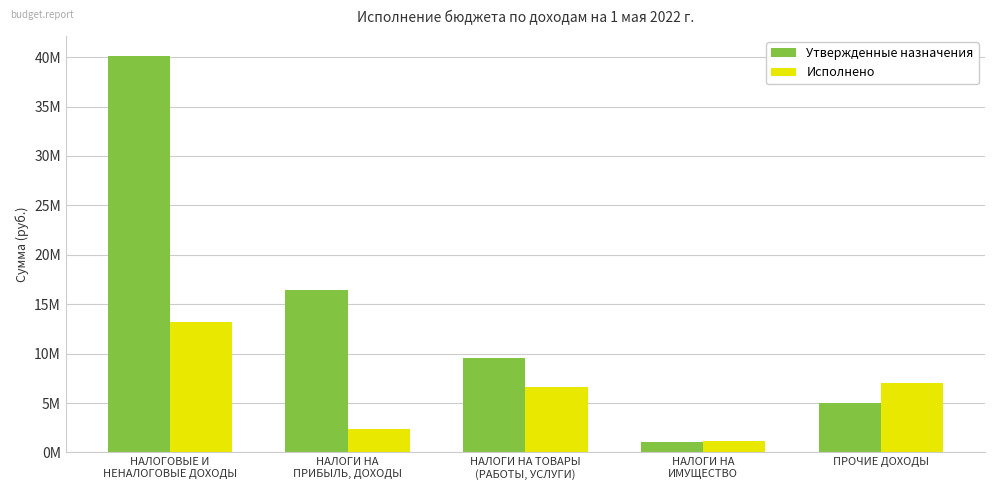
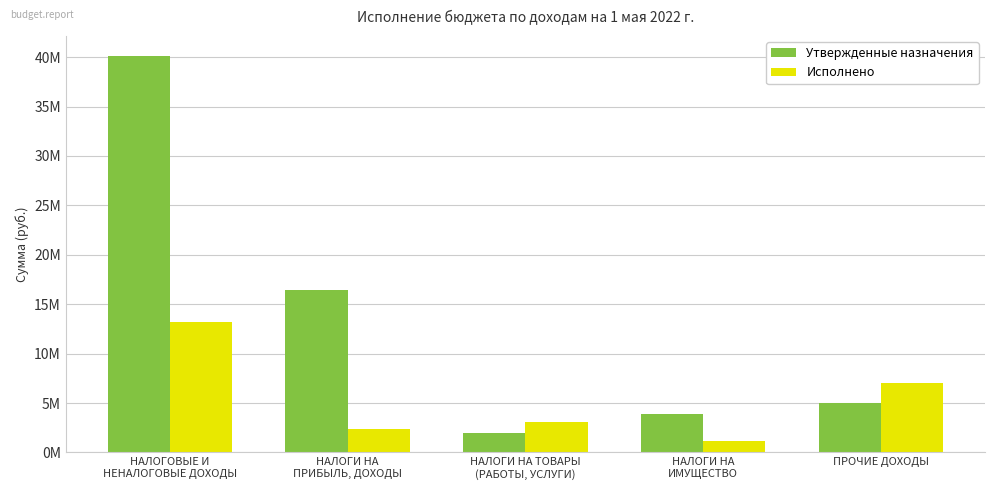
  {
    "Утвержденные назначения": {
      "НАЛОГОВЫЕ И НЕНАЛОГОВЫЕ ДОХОДЫ": 40000000,
      "НАЛОГИ НА ПРИБЫЛЬ, ДОХОДЫ": 16000000,
-     "НАЛОГИ НА ТОВАРЫ (РАБОТЫ, УСЛУГИ)": 10000000,
-     "НАЛОГИ НА ИМУЩЕСТВО": 1000000,
+     "НАЛОГИ НА ТОВАРЫ (РАБОТЫ, УСЛУГИ)": 2000000,
+     "НАЛОГИ НА ИМУЩЕСТВО": 4000000,
      "ПРОЧИЕ ДОХОДЫ": 5000000
    },
    "Исполнено": {
      "НАЛОГОВЫЕ И НЕНАЛОГОВЫЕ ДОХОДЫ": 13000000,
      "НАЛОГИ НА ПРИБЫЛЬ, ДОХОДЫ": 2000000,
-     "НАЛОГИ НА ТОВАРЫ (РАБОТЫ, УСЛУГИ)": 7000000,
+     "НАЛОГИ НА ТОВАРЫ (РАБОТЫ, УСЛУГИ)": 3000000,
      "НАЛОГИ НА ИМУЩЕСТВО": 1000000,
      "ПРОЧИЕ ДОХОДЫ": 7000000
    }
  }
